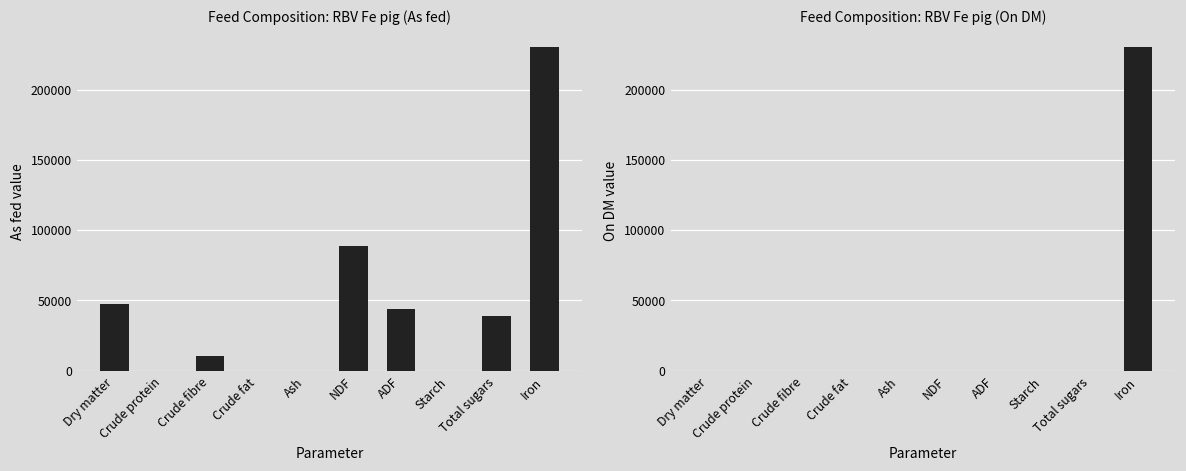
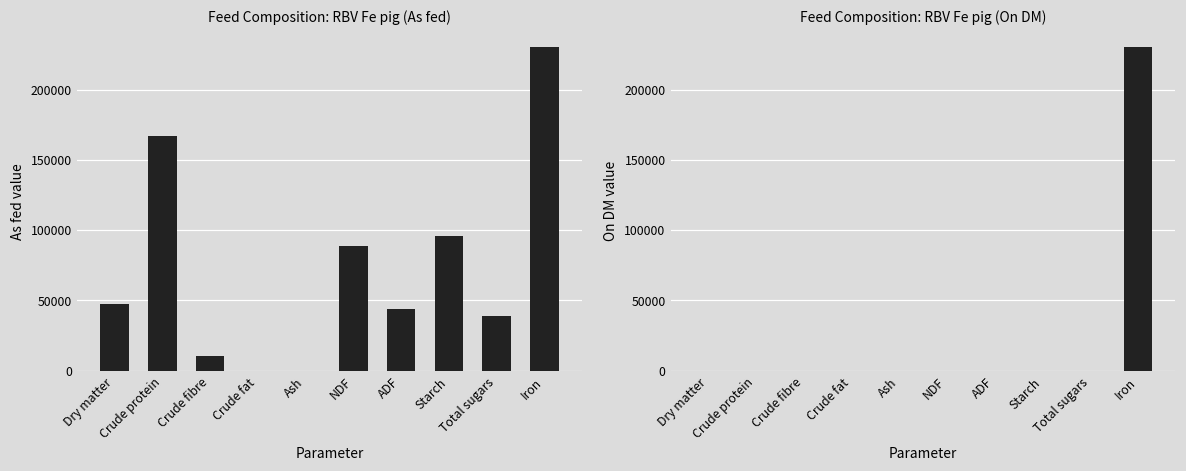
  {
    "Feed Composition: RBV Fe pig (As fed)": {
      "Dry matter": 48000,
-     "Crude protein": 0,
+     "Crude protein": 167000,
      "Crude fibre": 10000,
      "Crude fat": 0,
      "NDF": 88000,
      "ADF": 44000,
-     "Starch": 0,
+     "Starch": 95000,
      "Total sugars": 39000,
      "Iron": 230000
    },
    "Feed Composition: RBV Fe pig (On DM)": {
      "Crude protein": 0,
      "Crude fibre": 0,
      "Crude fat": 0,
      "NDF": 0,
      "ADF": 0,
      "Starch": 0,
      "Total sugars": 0,
      "Iron": 230000
    }
  }
